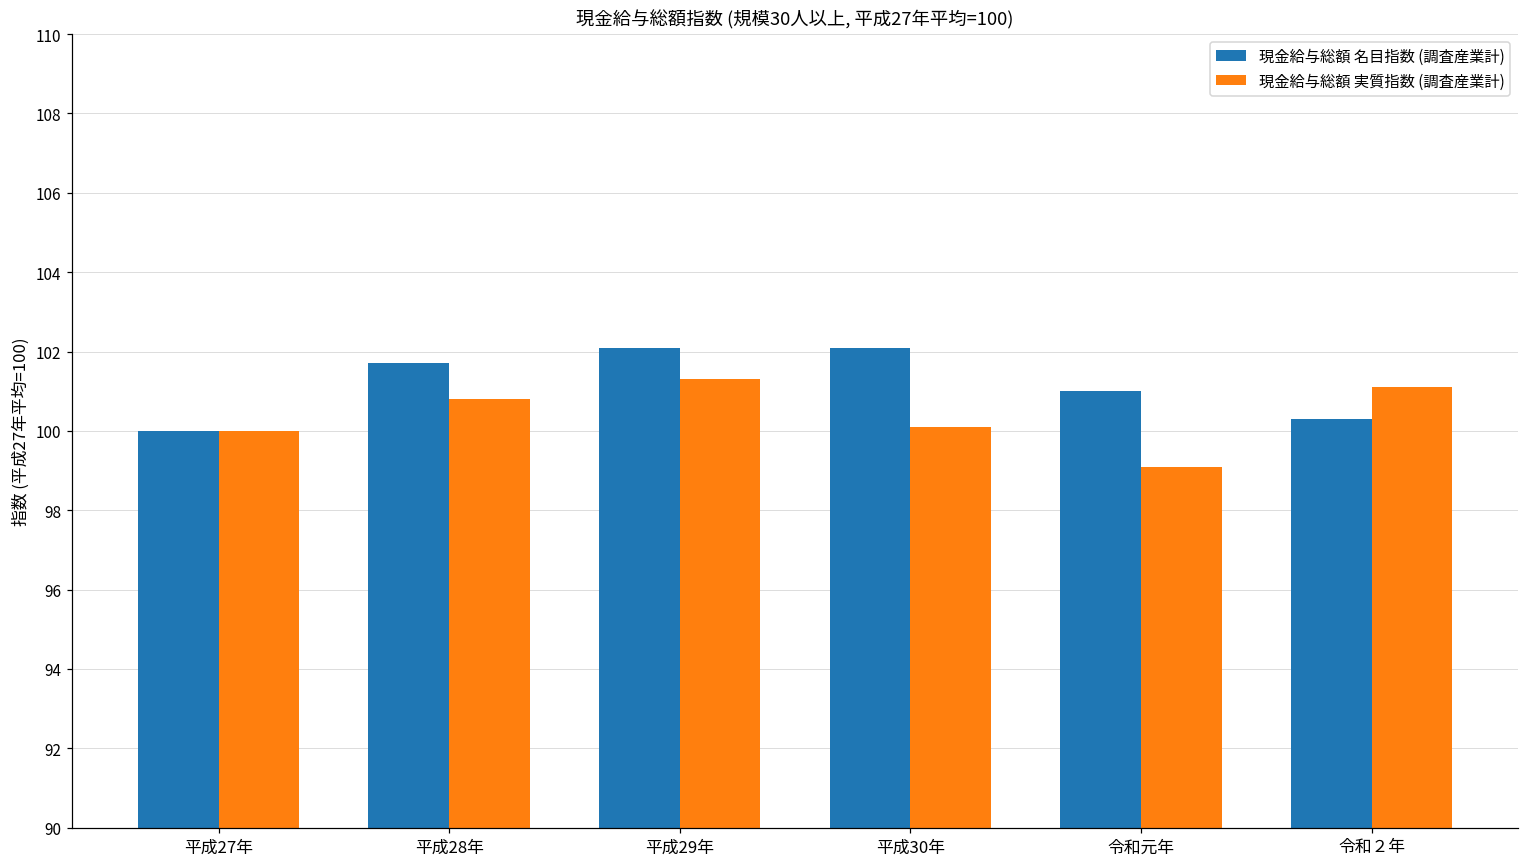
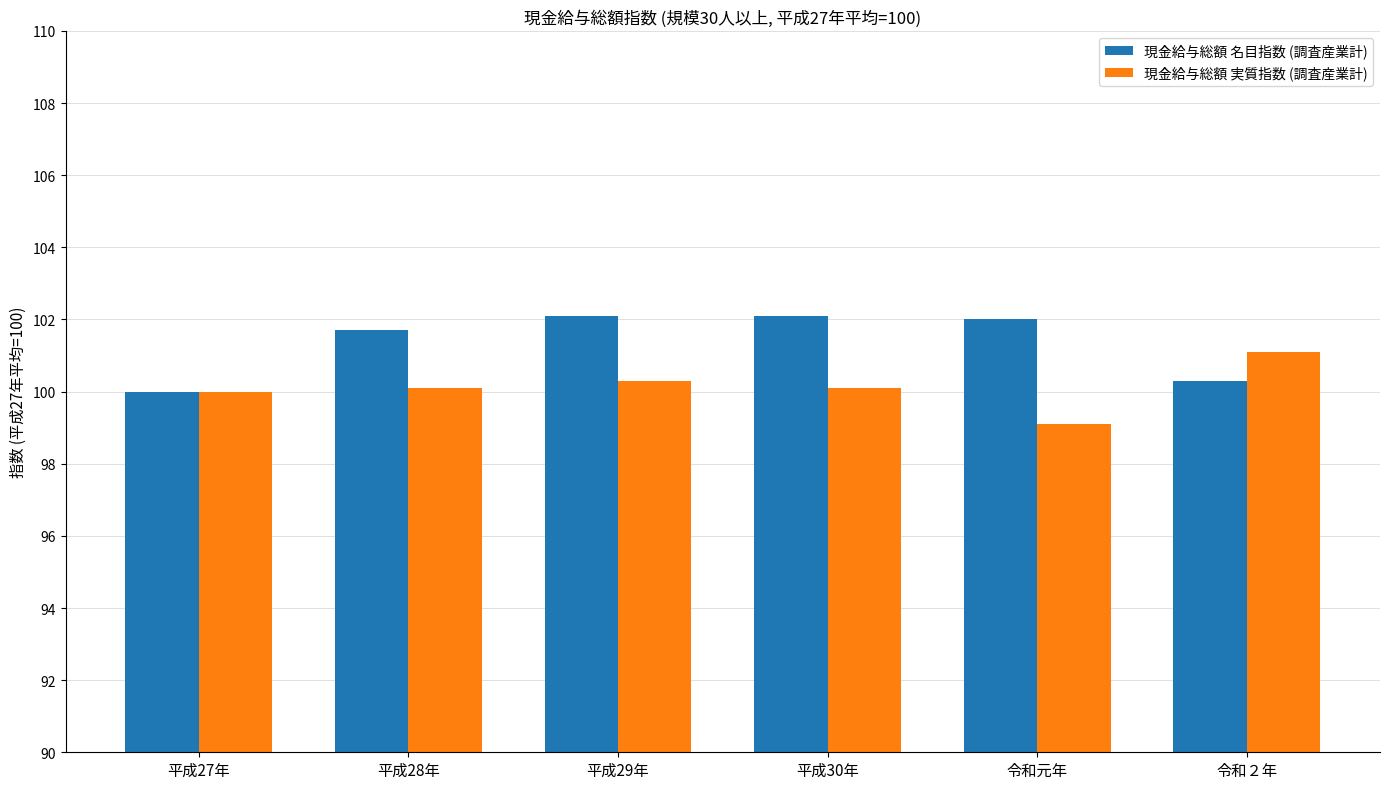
  {
    "現金給与総額 名目指数 (調査産業計)": {
      "平成27年": 100,
      "平成28年": 101.7,
      "平成29年": 102.1,
      "平成30年": 102.1,
-     "令和元年": 101,
+     "令和元年": 102,
      "令和２年": 100.3
    },
    "現金給与総額 実質指数 (調査産業計)": {
      "平成27年": 100.0,
-     "平成28年": 100.8,
-     "平成29年": 101.3,
+     "平成28年": 100.1,
+     "平成29年": 100.3,
      "平成30年": 100.1,
      "令和元年": 99.1,
      "令和２年": 101.1
    }
  }
